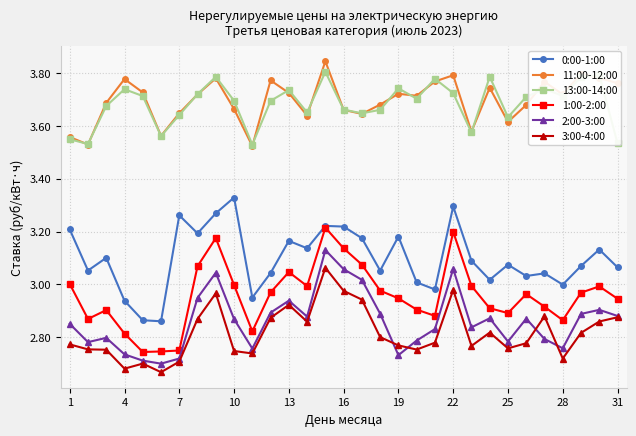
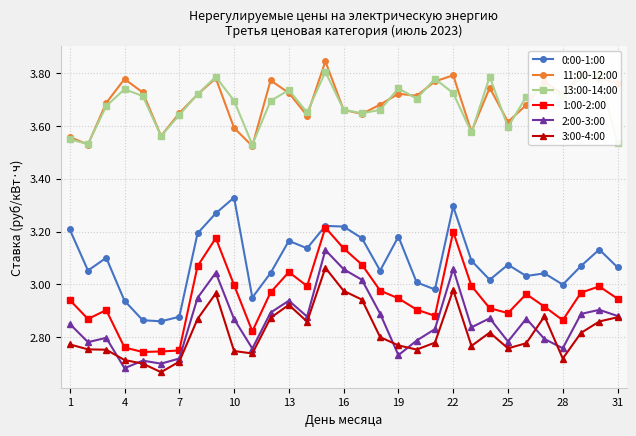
  {
    "0:00-1:00": {
      "1": 3.21,
      "4": 2.94,
-     "7": 3.26,
+     "7": 2.88,
      "10": 3.33,
      "13": 3.16,
      "16": 3.22,
      "19": 3.18,
      "22": 3.30,
      "25": 3.07,
      "28": 3.00,
      "31": 3.06
    },
    "11:00-12:00": {
      "4": 3.78,
-     "10": 3.66,
+     "10": 3.59,
      "13": 3.73,
      "19": 3.72,
      "22": 3.79,
      "25": 3.62
    },
    "13:00-14:00": {
      "4": 3.74,
      "10": 3.70,
      "13": 3.74,
      "19": 3.74,
      "22": 3.72,
-     "25": 3.63
+     "25": 3.60
    },
    "1:00-2:00": {
-     "1": 3.00,
-     "4": 2.81,
+     "1": 2.94,
+     "4": 2.76,
      "7": 2.75,
      "10": 3.00,
      "13": 3.05,
      "16": 3.14,
      "19": 2.95,
      "22": 3.20,
      "25": 2.89,
      "28": 2.86,
      "31": 2.95
    },
    "2:00-3:00": {
      "1": 2.85,
-     "4": 2.73,
+     "4": 2.68,
      "7": 2.72,
      "10": 2.87,
      "13": 2.94,
      "16": 3.06,
      "19": 2.73,
      "22": 3.06,
      "25": 2.78,
      "28": 2.76
    },
    "3:00-4:00": {
      "1": 2.77,
-     "4": 2.68,
+     "4": 2.71,
      "7": 2.71,
      "10": 2.75,
      "13": 2.92,
      "16": 2.98,
      "19": 2.77,
      "22": 2.98,
      "25": 2.76,
      "28": 2.72
    }
  }
